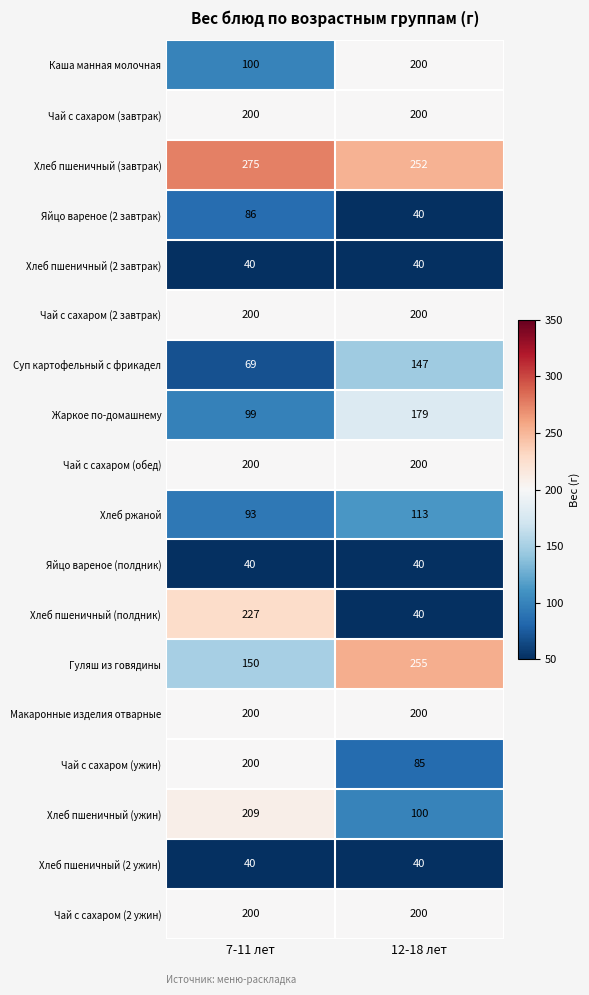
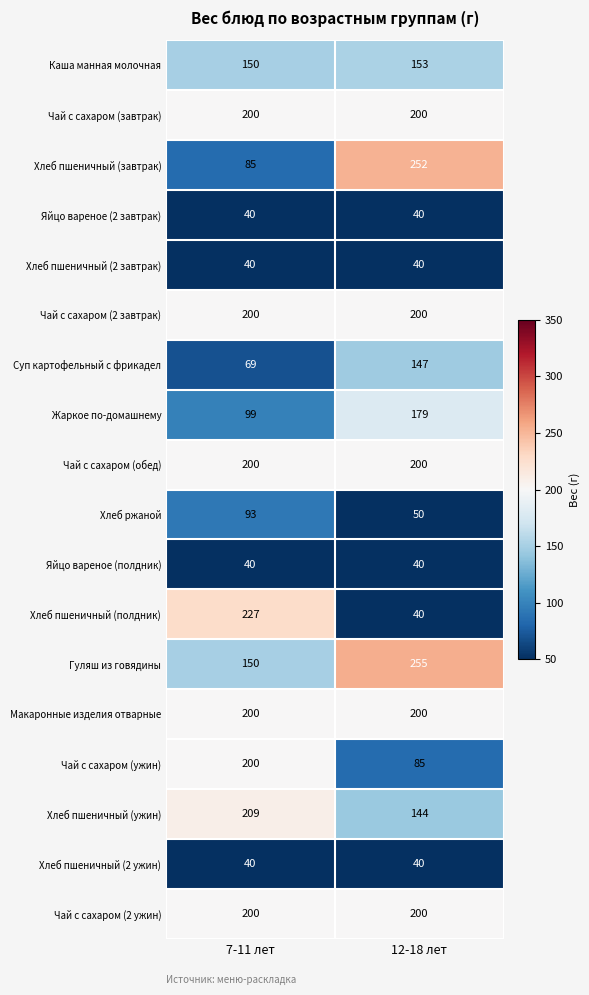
  {
    "Каша манная молочная": {
-     "7-11 лет": 100,
-     "12-18 лет": 200
+     "7-11 лет": 150,
+     "12-18 лет": 153
    },
    "Чай с сахаром (завтрак)": {
      "7-11 лет": 200,
      "12-18 лет": 200
    },
    "Хлеб пшеничный (завтрак)": {
-     "7-11 лет": 275,
+     "7-11 лет": 85,
      "12-18 лет": 252
    },
    "Яйцо вареное (2 завтрак)": {
-     "7-11 лет": 86,
+     "7-11 лет": 40,
      "12-18 лет": 40
    },
    "Хлеб пшеничный (2 завтрак)": {
      "7-11 лет": 40,
      "12-18 лет": 40
    },
    "Чай с сахаром (2 завтрак)": {
      "7-11 лет": 200,
      "12-18 лет": 200
    },
    "Суп картофельный с фрикадел": {
      "7-11 лет": 69,
      "12-18 лет": 147
    },
    "Жаркое по-домашнему": {
      "7-11 лет": 99,
      "12-18 лет": 179
    },
    "Чай с сахаром (обед)": {
      "7-11 лет": 200,
      "12-18 лет": 200
    },
    "Хлеб ржаной": {
      "7-11 лет": 93,
-     "12-18 лет": 113
+     "12-18 лет": 50
    },
    "Яйцо вареное (полдник)": {
      "7-11 лет": 40,
      "12-18 лет": 40
    },
    "Хлеб пшеничный (полдник)": {
      "7-11 лет": 227,
      "12-18 лет": 40
    },
    "Гуляш из говядины": {
      "7-11 лет": 150,
      "12-18 лет": 255
    },
    "Макаронные изделия отварные": {
      "7-11 лет": 200,
      "12-18 лет": 200
    },
    "Чай с сахаром (ужин)": {
      "7-11 лет": 200,
      "12-18 лет": 85
    },
    "Хлеб пшеничный (ужин)": {
      "7-11 лет": 209,
-     "12-18 лет": 100
+     "12-18 лет": 144
    },
    "Хлеб пшеничный (2 ужин)": {
      "7-11 лет": 40,
      "12-18 лет": 40
    },
    "Чай с сахаром (2 ужин)": {
      "7-11 лет": 200,
      "12-18 лет": 200
    }
  }
